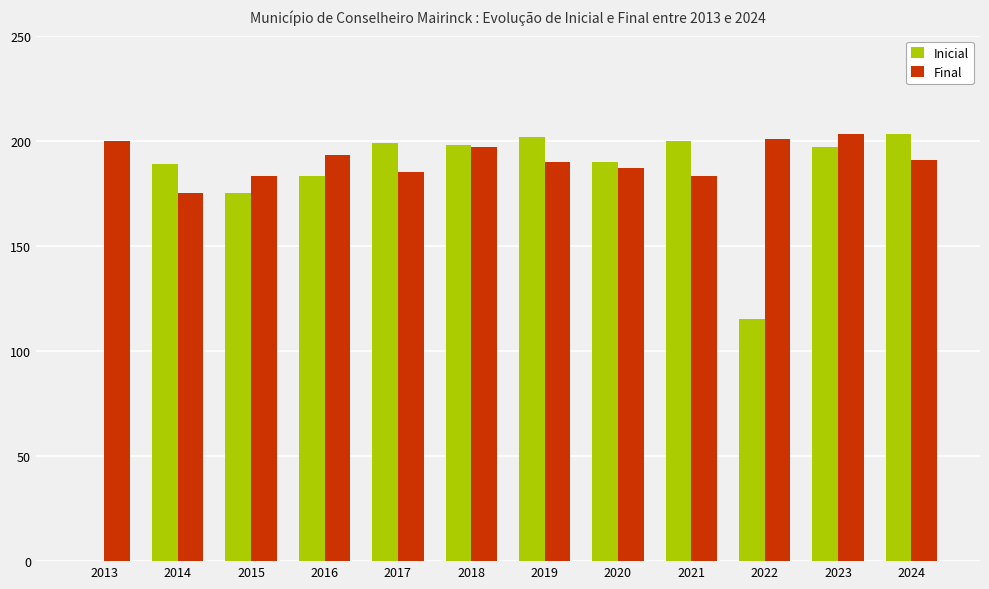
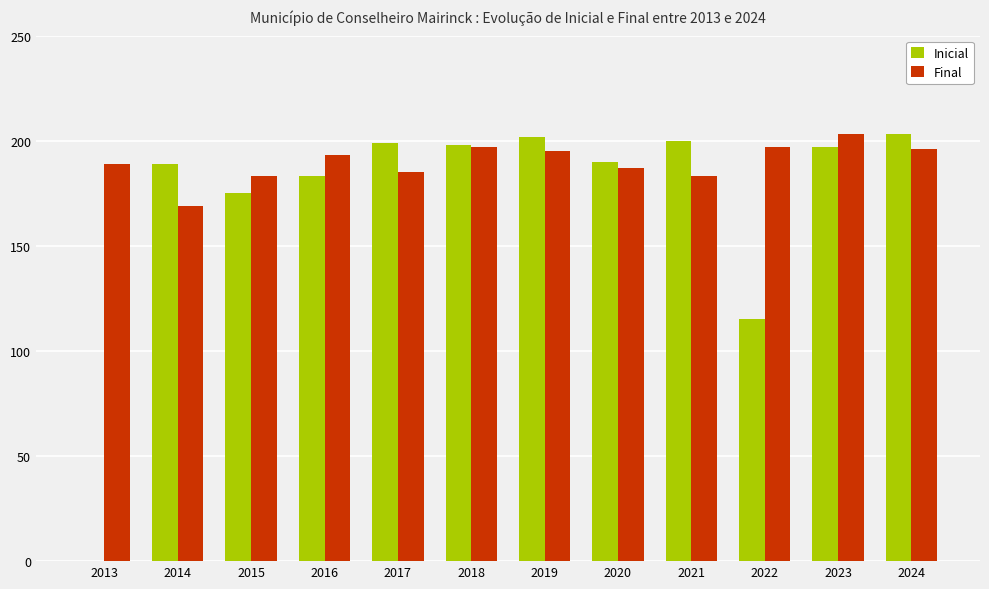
  {
    "Inicial": {
      "2013": 0,
      "2014": 189,
      "2015": 175,
      "2016": 183,
      "2017": 199,
      "2018": 198,
      "2019": 202,
      "2020": 190,
      "2021": 200,
      "2022": 115,
      "2023": 197,
      "2024": 203
    },
    "Final": {
-     "2013": 200,
-     "2014": 175,
+     "2013": 189,
+     "2014": 169,
      "2015": 183,
      "2016": 193,
      "2017": 185,
      "2018": 197,
-     "2019": 190,
+     "2019": 195,
      "2020": 187,
      "2021": 183,
-     "2022": 201,
+     "2022": 197,
      "2023": 203,
-     "2024": 191
+     "2024": 196
    }
  }
